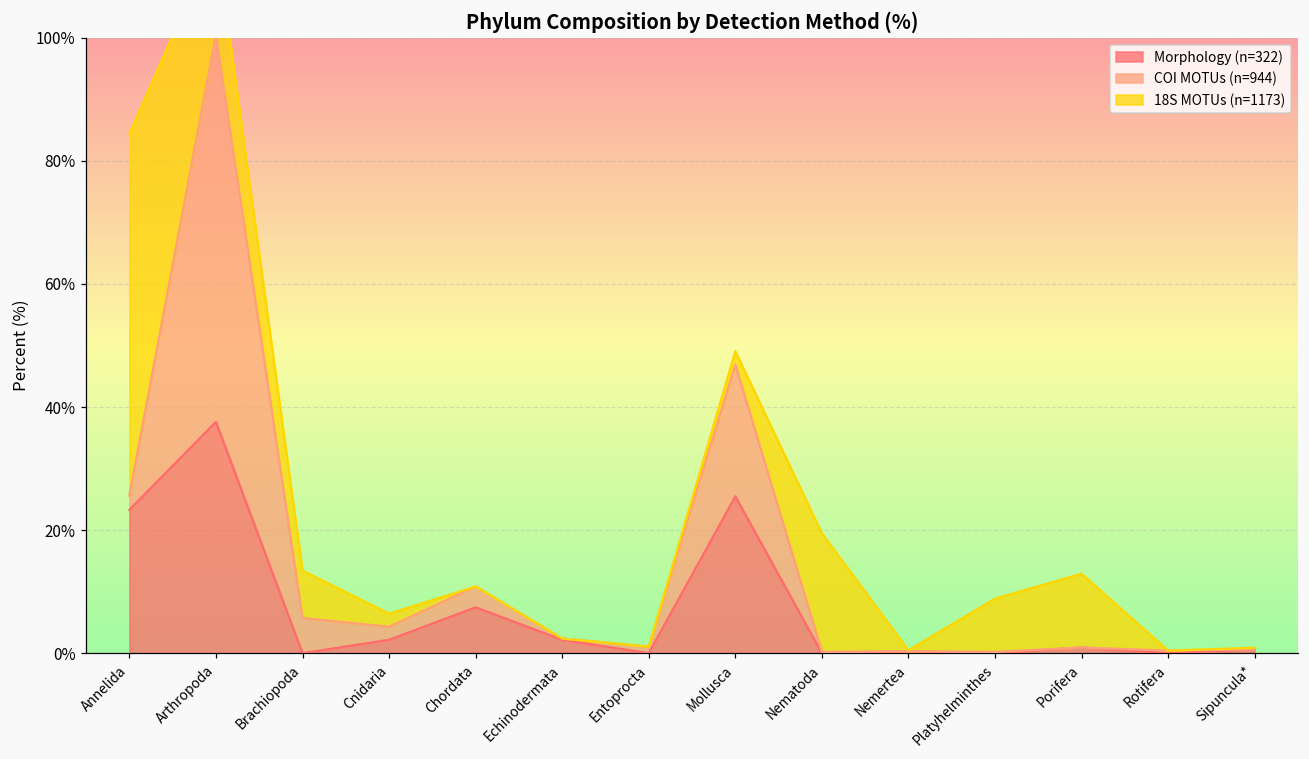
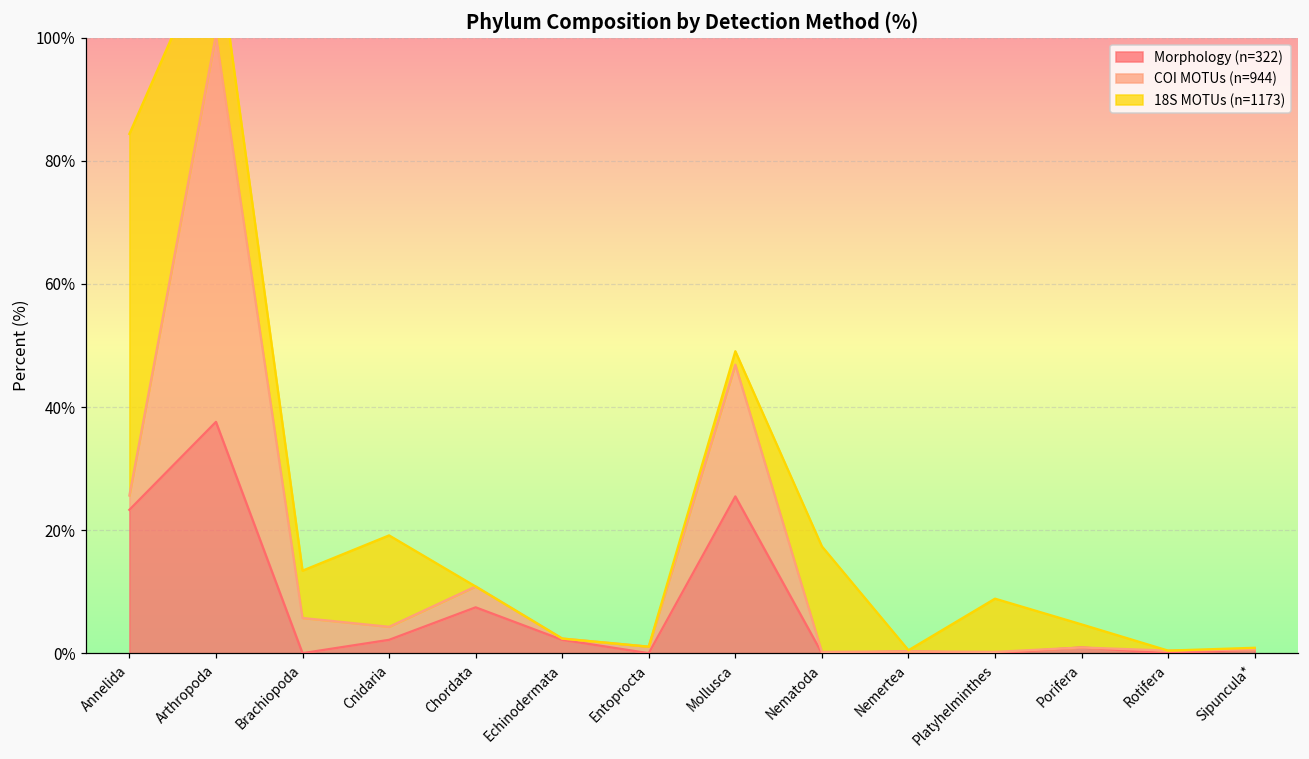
  {
    "18S MOTUs (n=1173)": {
      "Annelida": "59%",
      "Brachiopoda": "8%",
-     "Cnidaria": "2%",
+     "Cnidaria": "15%",
      "Mollusca": "2%",
-     "Nematoda": "19%",
+     "Nematoda": "17%",
      "Platyhelminthes": "9%",
-     "Porifera": "12%"
+     "Porifera": "4%"
    }
  }
